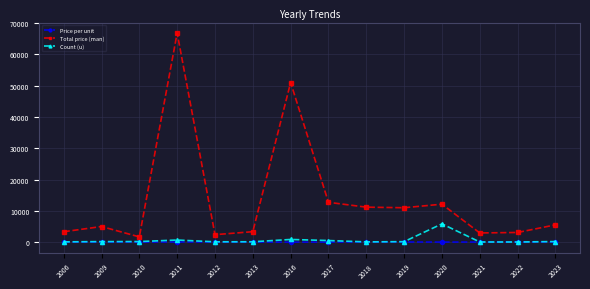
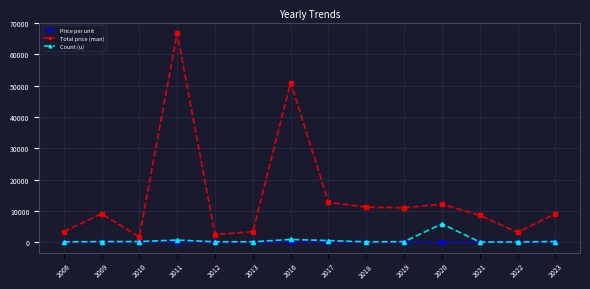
  {
    "Price per unit": {
      "2016": 0,
      "2020": 0
    },
    "Total price (man)": {
      "2006": 3000,
-     "2009": 5000,
+     "2009": 9000,
      "2010": 2000,
      "2011": 67000,
      "2012": 2000,
      "2013": 3000,
      "2016": 51000,
      "2017": 13000,
      "2018": 11000,
      "2019": 11000,
      "2020": 12000,
-     "2021": 3000,
+     "2021": 9000,
      "2022": 3000,
-     "2023": 6000
+     "2023": 9000
    },
    "Count (u)": {
      "2016": 1000,
      "2020": 6000
    }
  }
